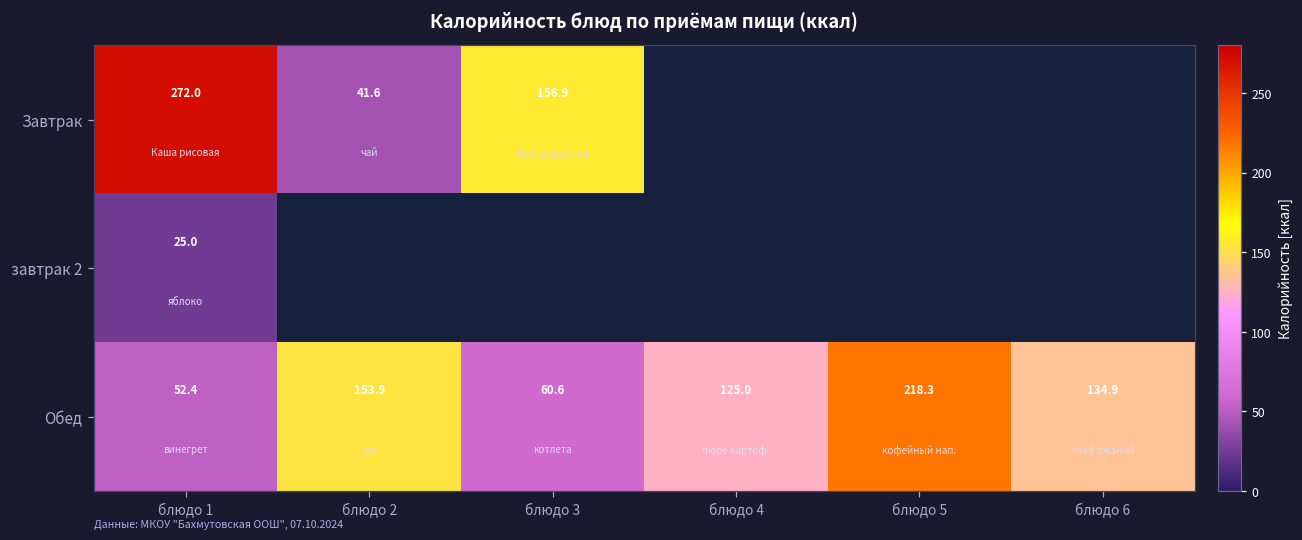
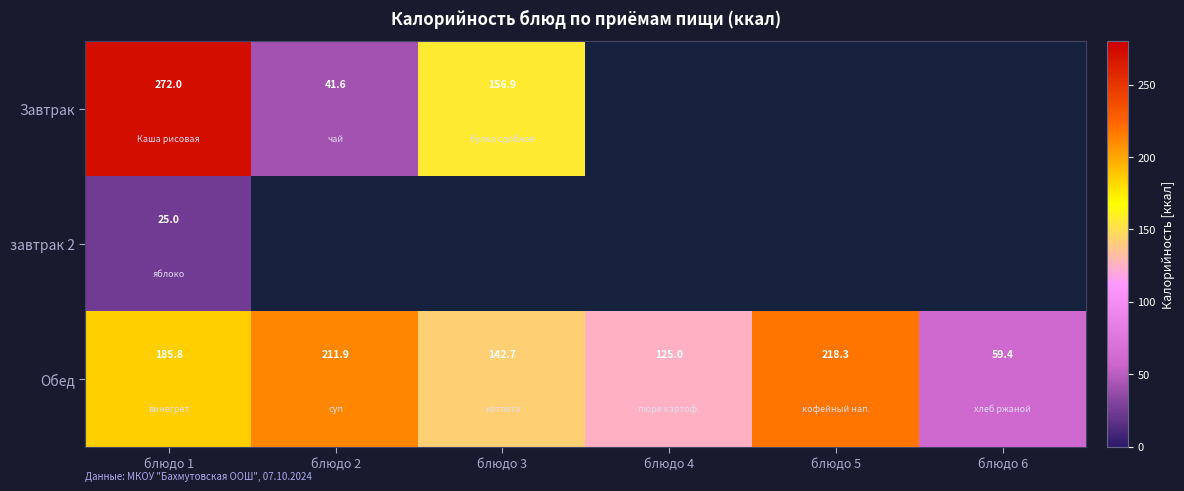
  {
    "Обед": {
-     "блюдо 1": 52.4,
-     "блюдо 2": 153.9,
-     "блюдо 3": 60.6,
+     "блюдо 1": 185.8,
+     "блюдо 2": 211.9,
+     "блюдо 3": 142.7,
      "блюдо 4": 125.0,
-     "блюдо 6": 134.9
+     "блюдо 6": 59.4
    }
  }
